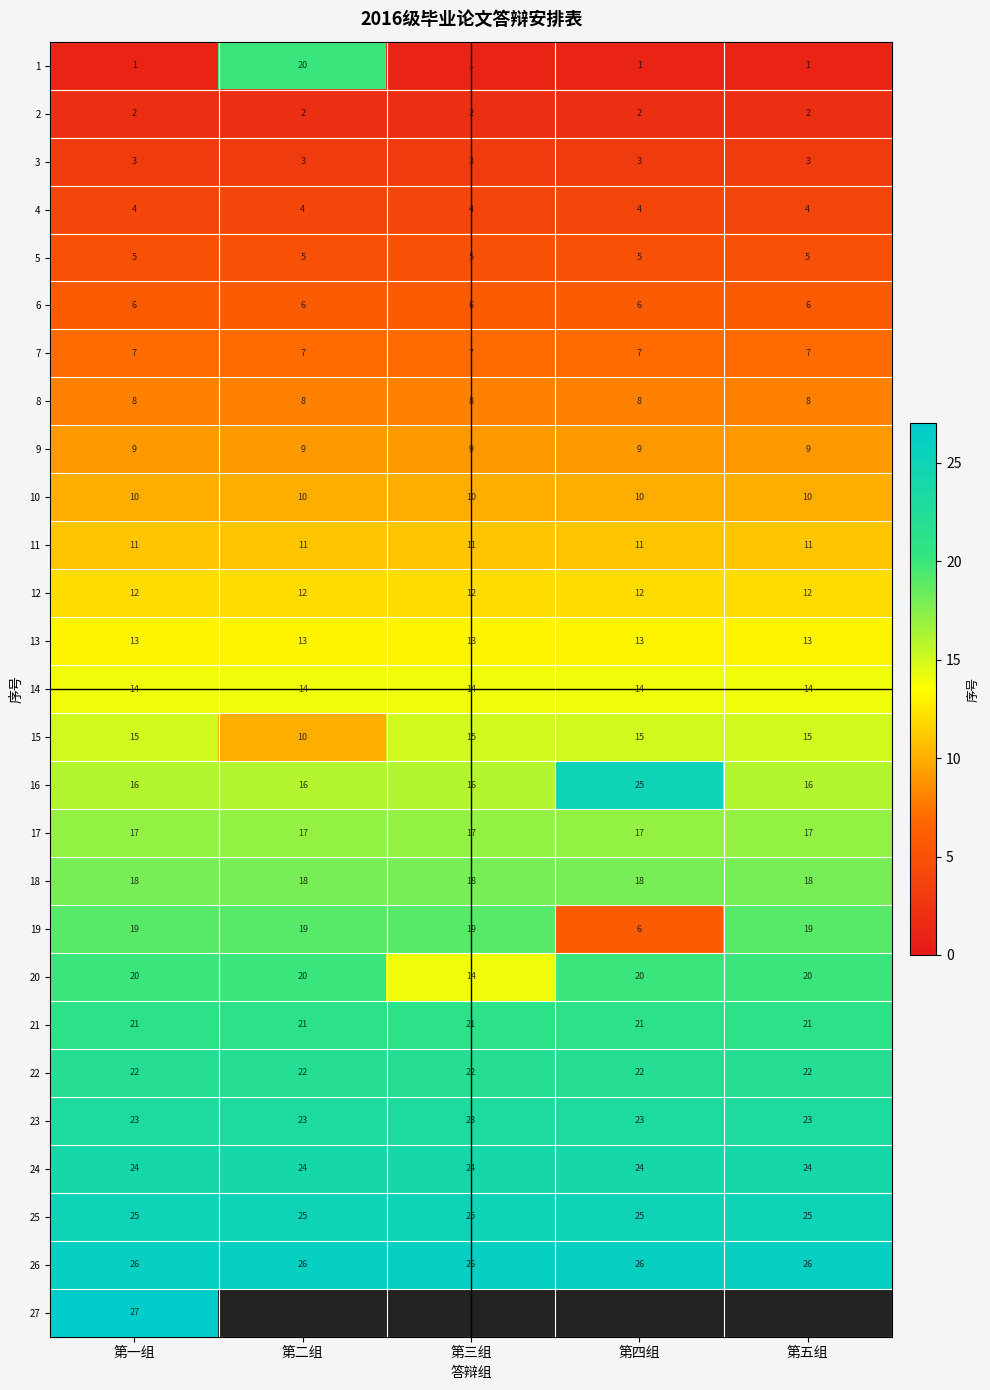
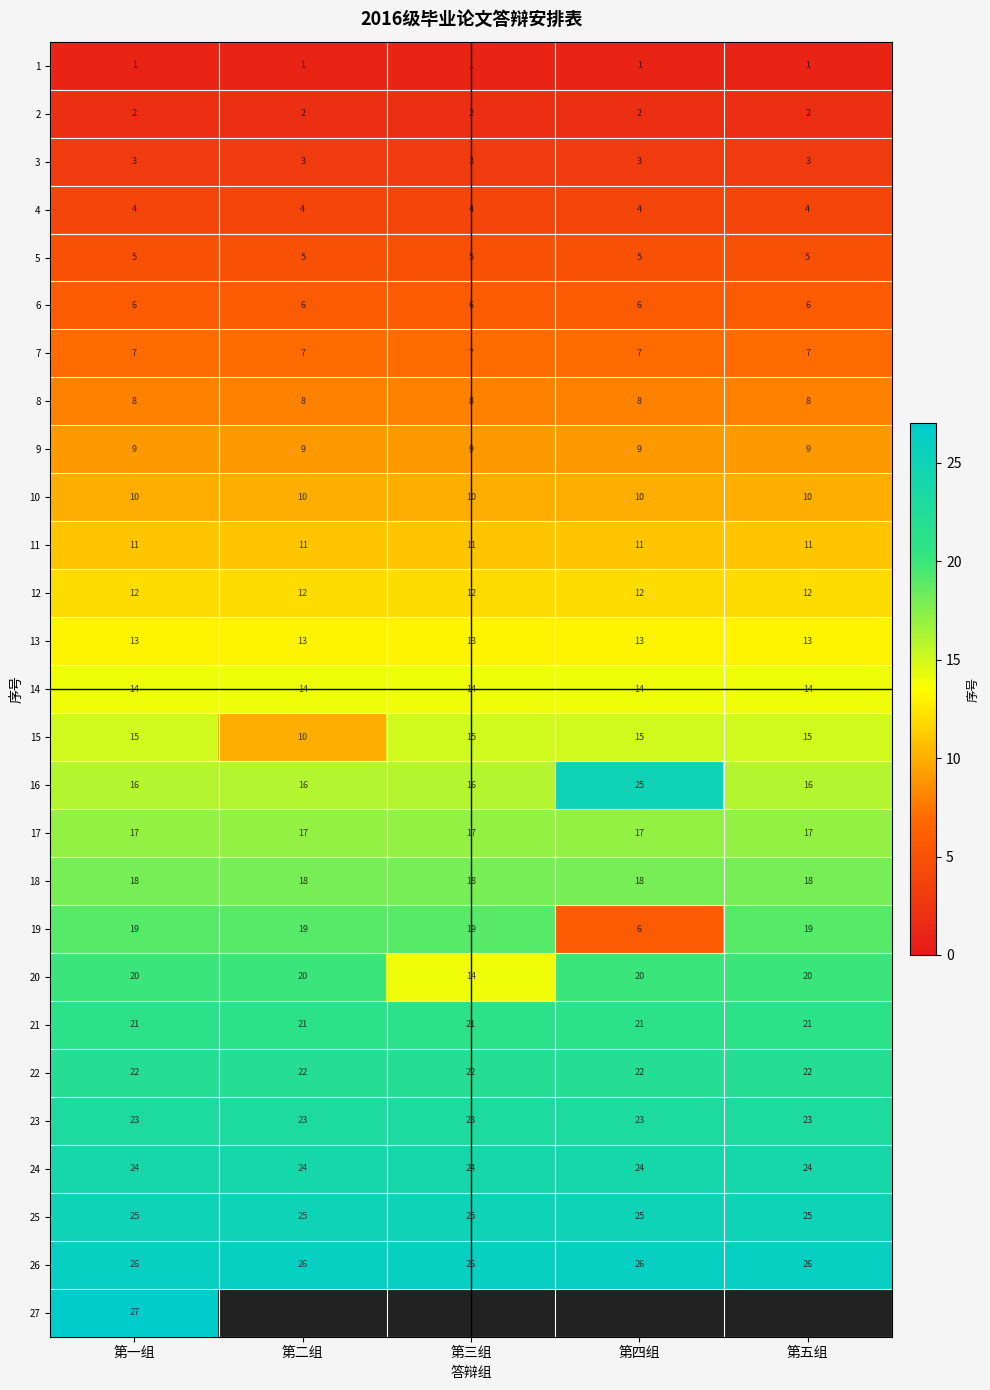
  {
    "1": {
      "第一组": 1,
-     "第二组": 20,
+     "第二组": 1,
      "第三组": 1,
      "第四组": 1,
      "第五组": 1
    },
    "2": {
      "第一组": 2,
      "第二组": 2,
      "第三组": 2,
      "第四组": 2,
      "第五组": 2
    },
    "3": {
      "第一组": 3,
      "第二组": 3,
      "第三组": 3,
      "第四组": 3,
      "第五组": 3
    },
    "4": {
      "第一组": 4,
      "第二组": 4,
      "第三组": 4,
      "第四组": 4,
      "第五组": 4
    },
    "5": {
      "第一组": 5,
      "第二组": 5,
      "第三组": 5,
      "第四组": 5,
      "第五组": 5
    },
    "6": {
      "第一组": 6,
      "第二组": 6,
      "第三组": 6,
      "第四组": 6,
      "第五组": 6
    },
    "7": {
      "第一组": 7,
      "第二组": 7,
      "第三组": 7,
      "第四组": 7,
      "第五组": 7
    },
    "8": {
      "第一组": 8,
      "第二组": 8,
      "第三组": 8,
      "第四组": 8,
      "第五组": 8
    },
    "9": {
      "第一组": 9,
      "第二组": 9,
      "第三组": 9,
      "第四组": 9,
      "第五组": 9
    },
    "10": {
      "第一组": 10,
      "第二组": 10,
      "第三组": 10,
      "第四组": 10,
      "第五组": 10
    },
    "11": {
      "第一组": 11,
      "第二组": 11,
      "第三组": 11,
      "第四组": 11,
      "第五组": 11
    },
    "12": {
      "第一组": 12,
      "第二组": 12,
      "第三组": 12,
      "第四组": 12,
      "第五组": 12
    },
    "13": {
      "第一组": 13,
      "第二组": 13,
      "第三组": 13,
      "第四组": 13,
      "第五组": 13
    },
    "14": {
      "第一组": 14,
      "第二组": 14,
      "第三组": 14,
      "第四组": 14,
      "第五组": 14
    },
    "15": {
      "第一组": 15,
      "第二组": 10,
      "第三组": 15,
      "第四组": 15,
      "第五组": 15
    },
    "16": {
      "第一组": 16,
      "第二组": 16,
      "第三组": 16,
      "第四组": 25,
      "第五组": 16
    },
    "17": {
      "第一组": 17,
      "第二组": 17,
      "第三组": 17,
      "第四组": 17,
      "第五组": 17
    },
    "18": {
      "第一组": 18,
      "第二组": 18,
      "第三组": 18,
      "第四组": 18,
      "第五组": 18
    },
    "19": {
      "第一组": 19,
      "第二组": 19,
      "第三组": 19,
      "第四组": 6,
      "第五组": 19
    },
    "20": {
      "第一组": 20,
      "第二组": 20,
      "第三组": 14,
      "第四组": 20,
      "第五组": 20
    },
    "21": {
      "第一组": 21,
      "第二组": 21,
      "第三组": 21,
      "第四组": 21,
      "第五组": 21
    },
    "22": {
      "第一组": 22,
      "第二组": 22,
      "第三组": 22,
      "第四组": 22,
      "第五组": 22
    },
    "23": {
      "第一组": 23,
      "第二组": 23,
      "第三组": 23,
      "第四组": 23,
      "第五组": 23
    },
    "24": {
      "第一组": 24,
      "第二组": 24,
      "第三组": 24,
      "第四组": 24,
      "第五组": 24
    },
    "25": {
      "第一组": 25,
      "第二组": 25,
      "第三组": 25,
      "第四组": 25,
      "第五组": 25
    },
    "26": {
      "第一组": 26,
      "第二组": 26,
      "第三组": 26,
      "第四组": 26,
      "第五组": 26
    },
    "27": {
      "第一组": 27
    }
  }
